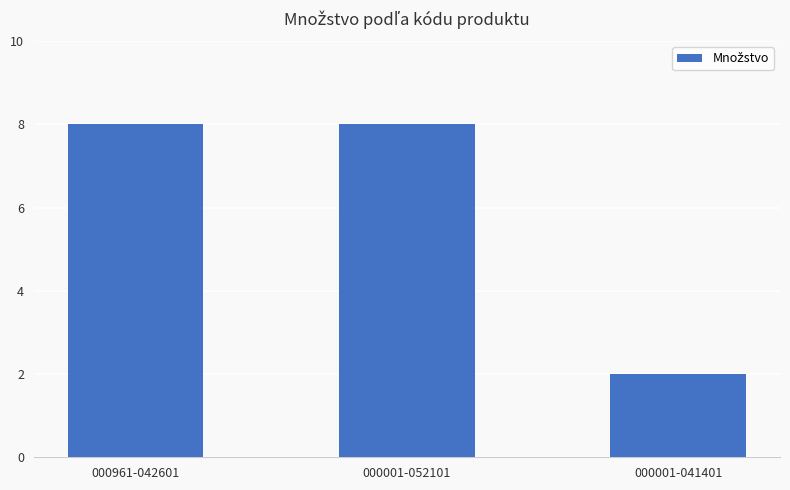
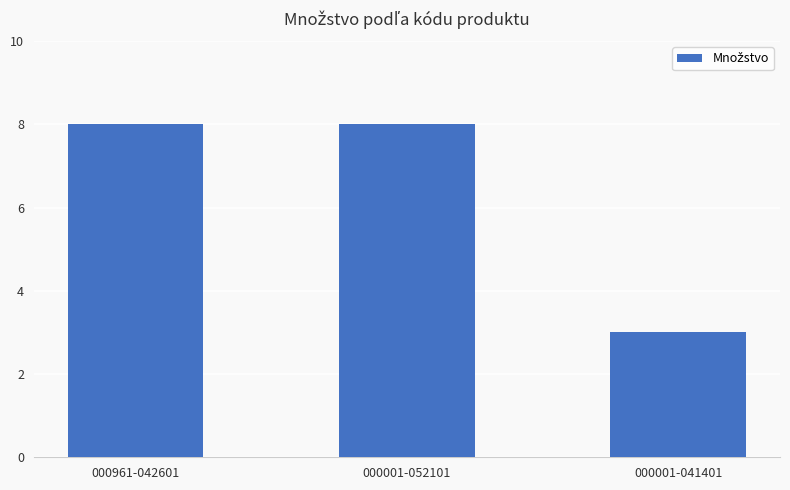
  {
    "000961-042601": 8,
    "000001-052101": 8,
-   "000001-041401": 2
+   "000001-041401": 3
  }
